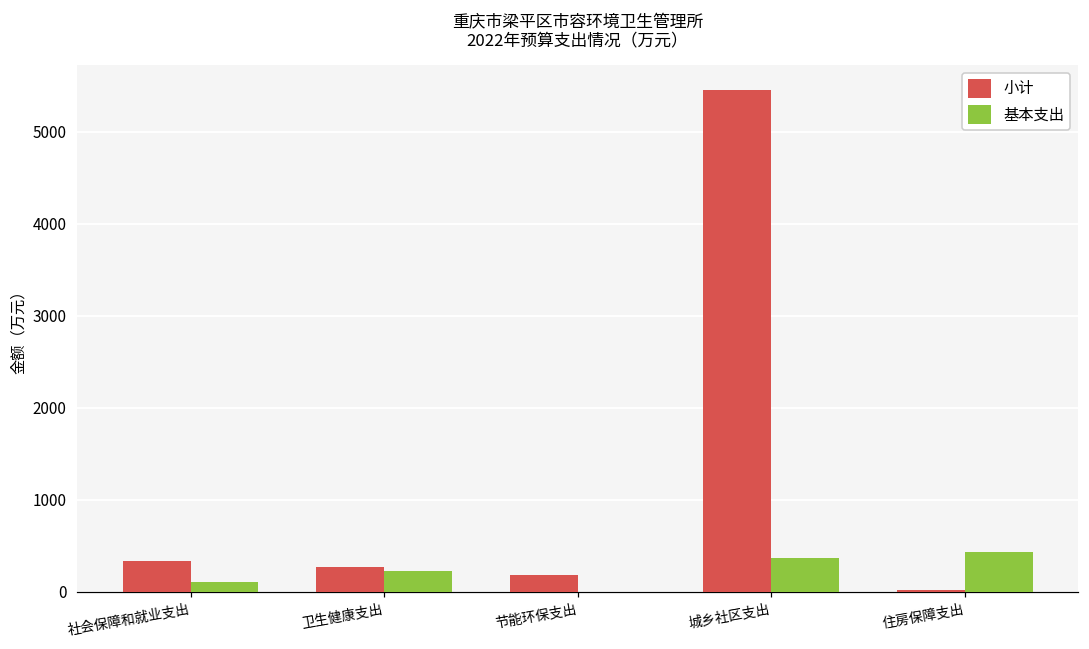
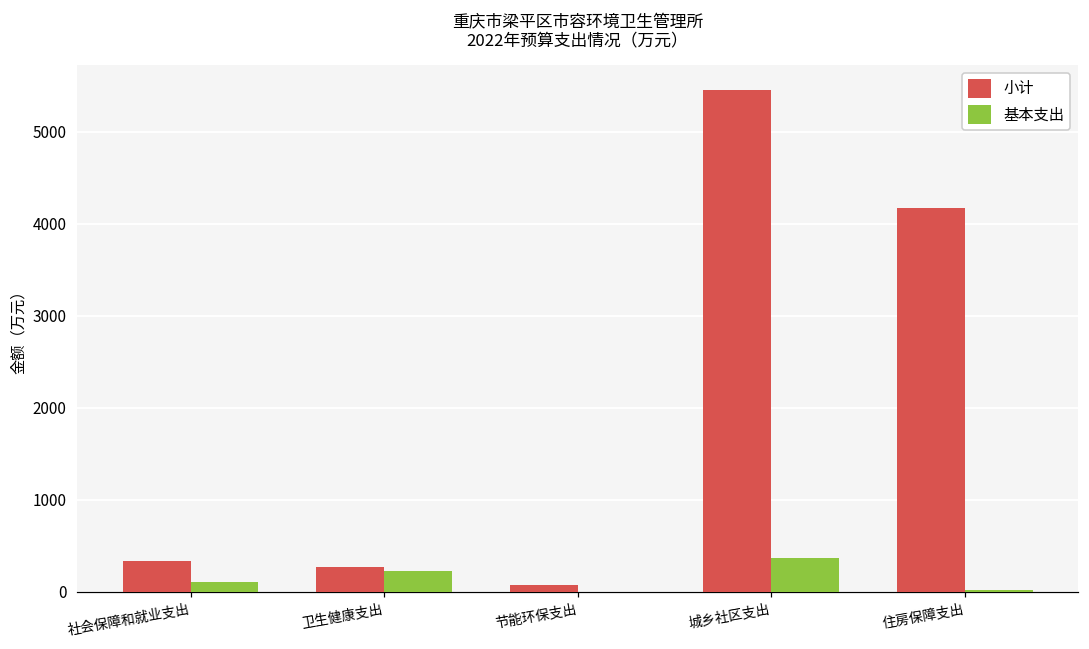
  {
    "小计": {
      "社会保障和就业支出": 300,
      "卫生健康支出": 300,
-     "节能环保支出": 200,
+     "节能环保支出": 100,
      "城乡社区支出": 5400,
-     "住房保障支出": 0
+     "住房保障支出": 4200
    },
    "基本支出": {
      "社会保障和就业支出": 100,
      "卫生健康支出": 200,
      "节能环保支出": 0,
      "城乡社区支出": 400,
-     "住房保障支出": 400
+     "住房保障支出": 0
    }
  }
